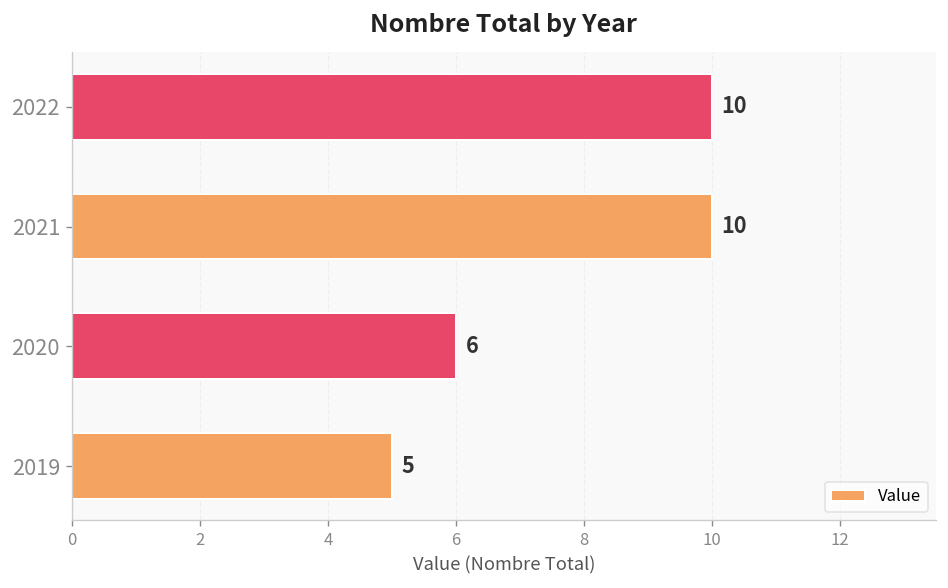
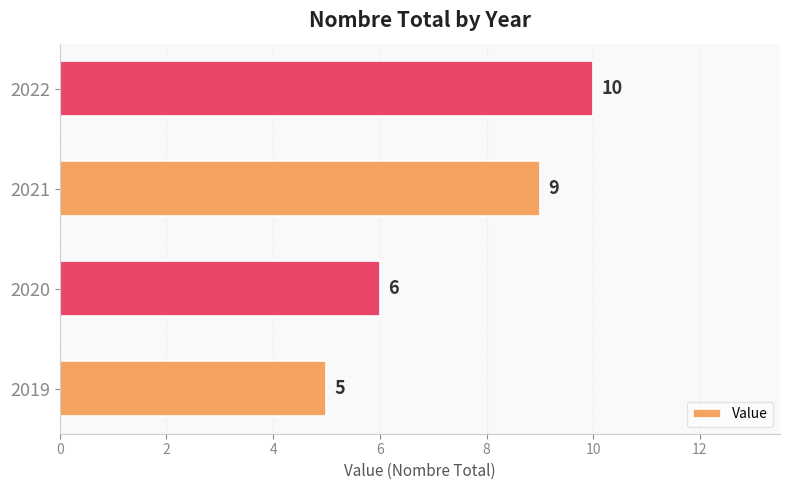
  {
    "2022": 10,
-   "2021": 10,
+   "2021": 9,
    "2020": 6,
    "2019": 5
  }
